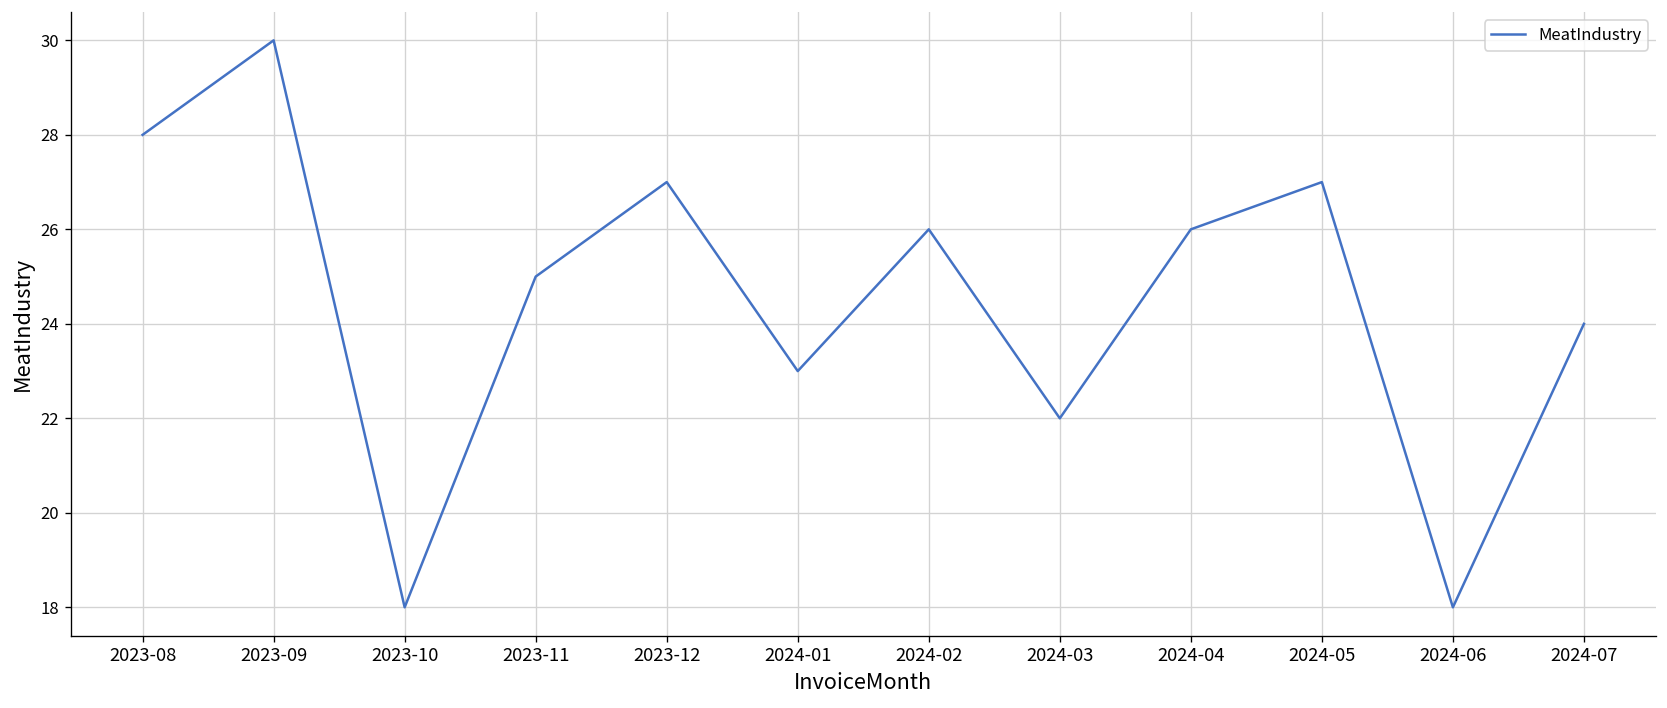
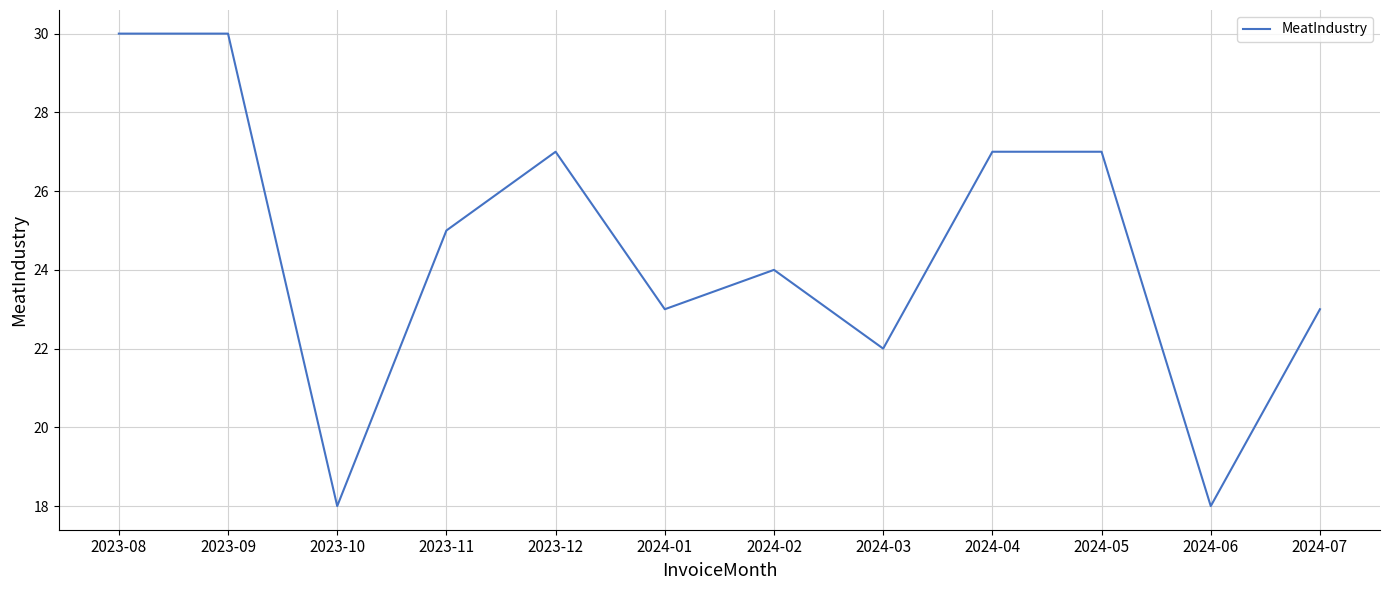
  {
-   "2023-08": 28,
+   "2023-08": 30,
    "2023-09": 30,
    "2023-10": 18,
    "2023-11": 25,
    "2023-12": 27,
    "2024-01": 23,
-   "2024-02": 26,
+   "2024-02": 24,
    "2024-03": 22,
-   "2024-04": 26,
+   "2024-04": 27,
    "2024-05": 27,
    "2024-06": 18,
-   "2024-07": 24
+   "2024-07": 23
  }
